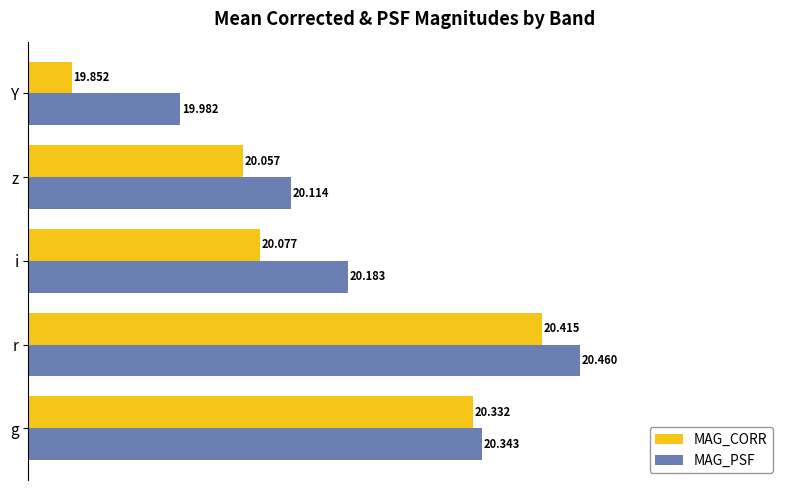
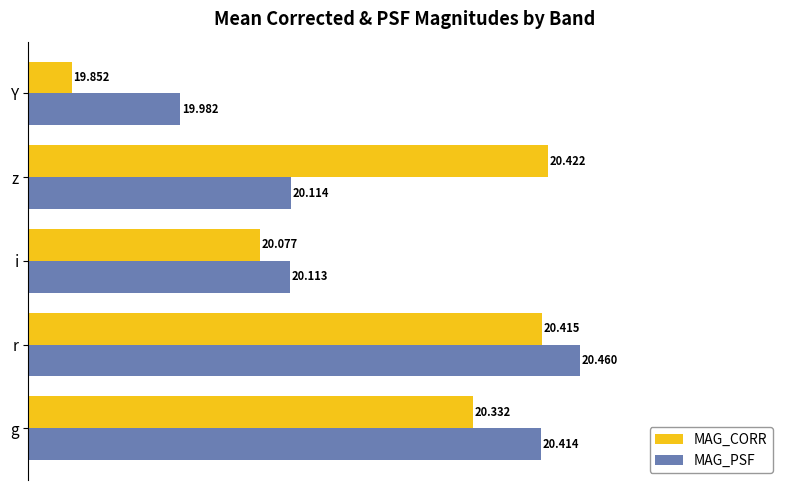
  {
    "MAG_CORR": {
      "Y": 19.852,
-     "z": 20.057,
+     "z": 20.422,
      "i": 20.077,
      "r": 20.415,
      "g": 20.332
    },
    "MAG_PSF": {
      "Y": 19.982,
      "z": 20.114,
-     "i": 20.183,
+     "i": 20.113,
      "r": 20.460,
-     "g": 20.343
+     "g": 20.414
    }
  }
